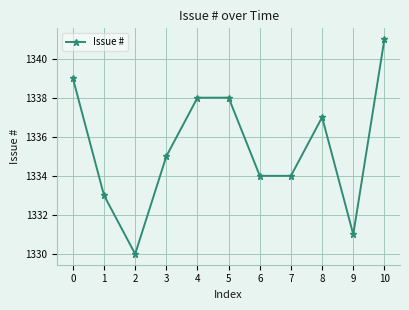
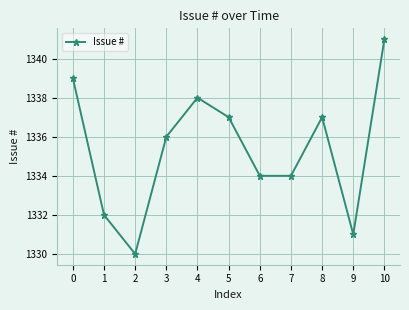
  {
    "0": 1339,
-   "1": 1333,
+   "1": 1332,
    "2": 1330,
-   "3": 1335,
+   "3": 1336,
    "4": 1338,
-   "5": 1338,
+   "5": 1337,
    "6": 1334,
    "7": 1334,
    "8": 1337,
    "9": 1331,
    "10": 1341
  }
